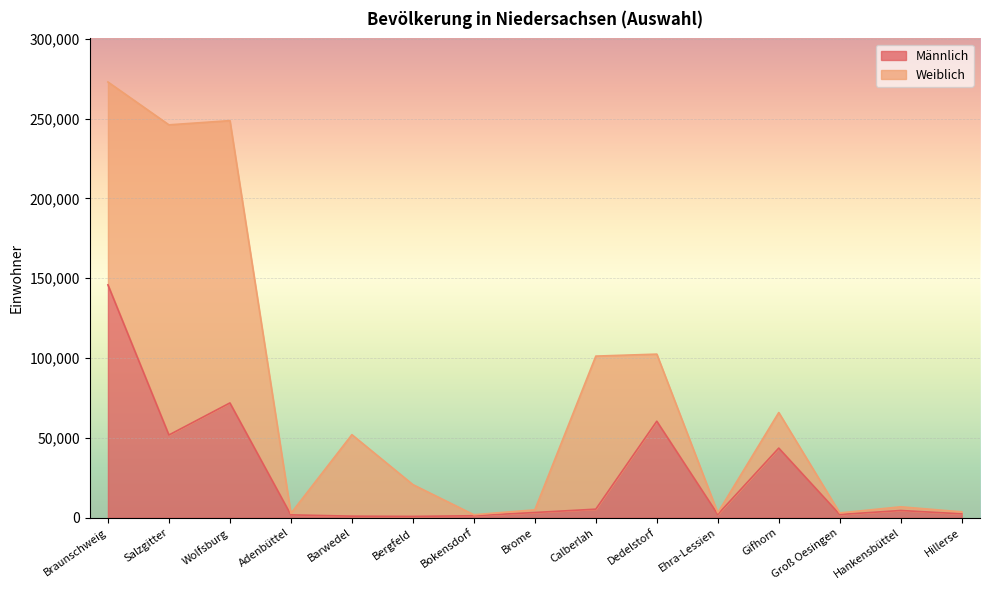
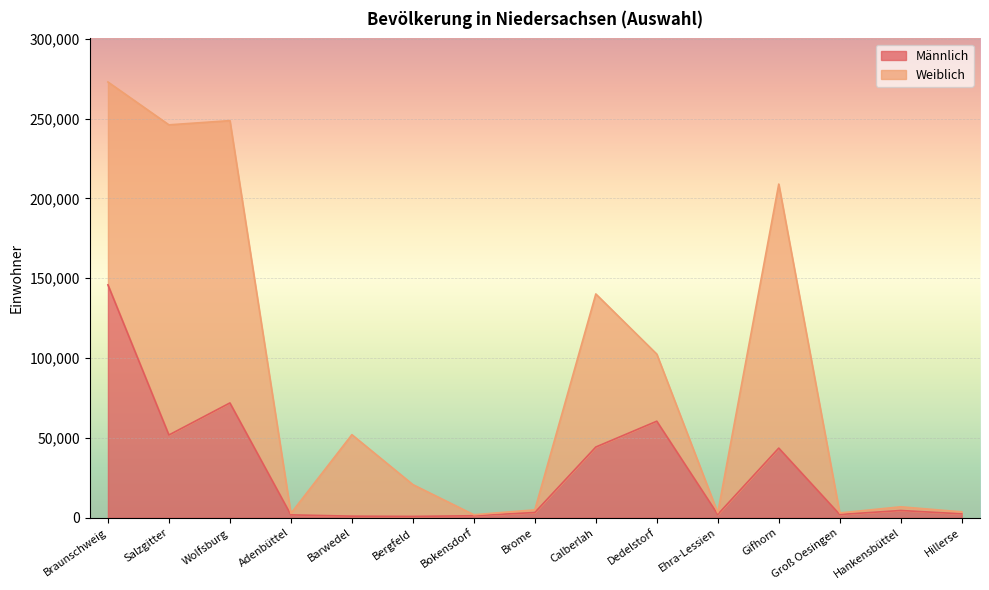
  {
    "Männlich": {
      "Braunschweig": "146,000",
      "Salzgitter": "52,000",
      "Wolfsburg": "72,000",
      "Barwedel": "1,000",
      "Bergfeld": "1,000",
      "Brome": "3,000",
-     "Calberlah": "5,000",
+     "Calberlah": "44,000",
      "Dedelstorf": "60,000",
      "Gifhorn": "44,000",
      "Hankensbüttel": "5,000"
    },
    "Weiblich": {
      "Braunschweig": "127,000",
      "Salzgitter": "194,000",
      "Wolfsburg": "177,000",
      "Barwedel": "51,000",
      "Bergfeld": "20,000",
      "Brome": "2,000",
      "Calberlah": "96,000",
      "Dedelstorf": "42,000",
-     "Gifhorn": "22,000",
+     "Gifhorn": "165,000",
      "Hankensbüttel": "2,000"
    }
  }
